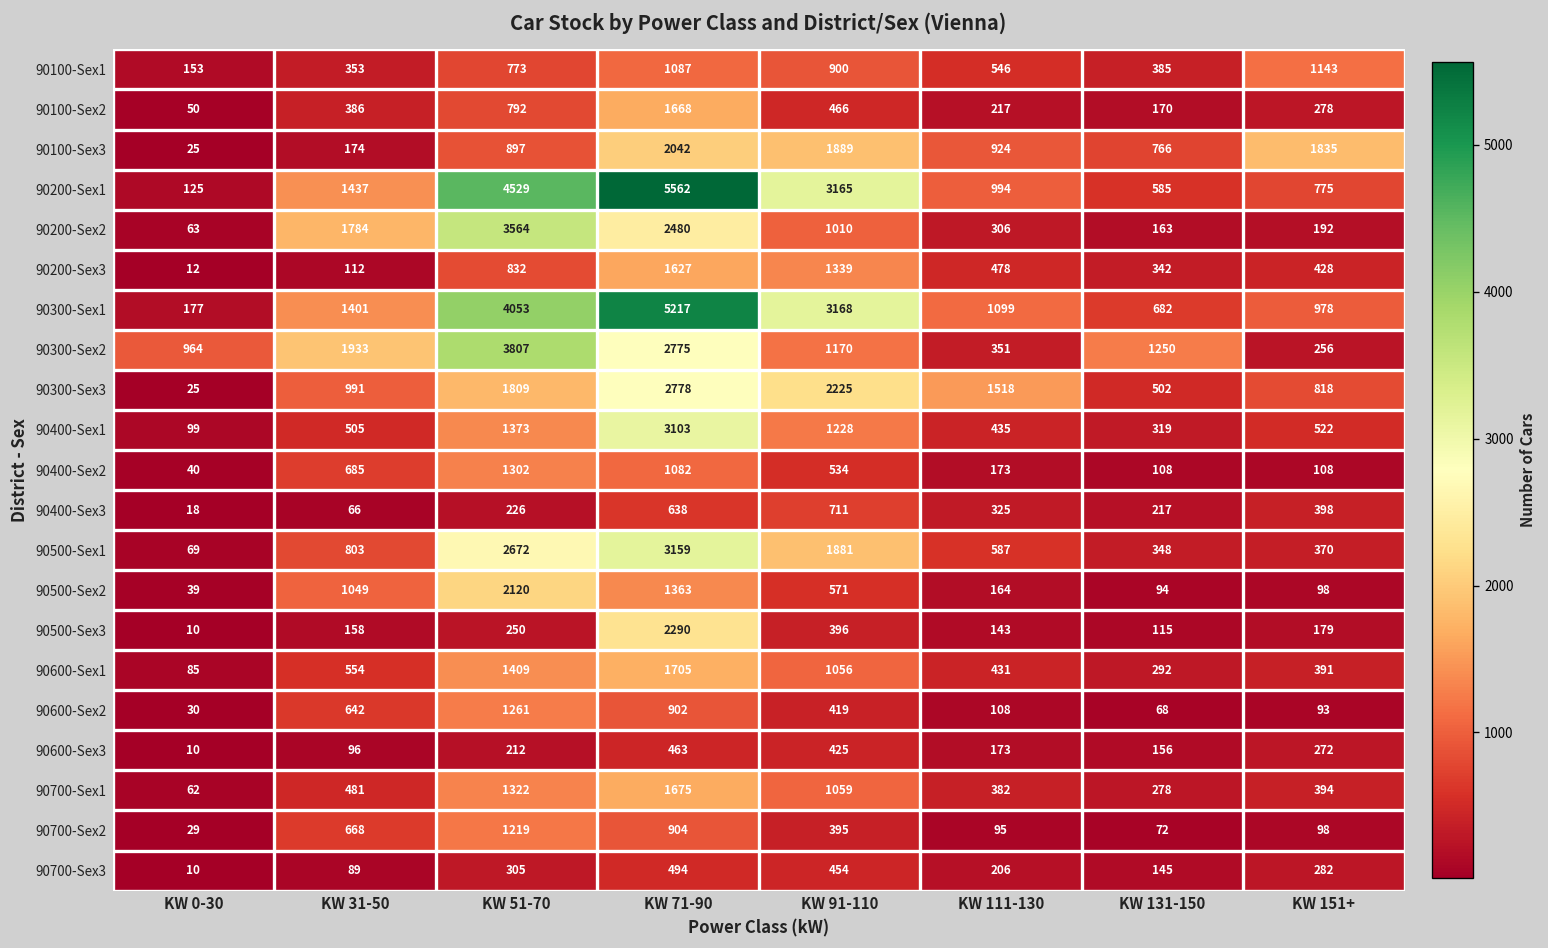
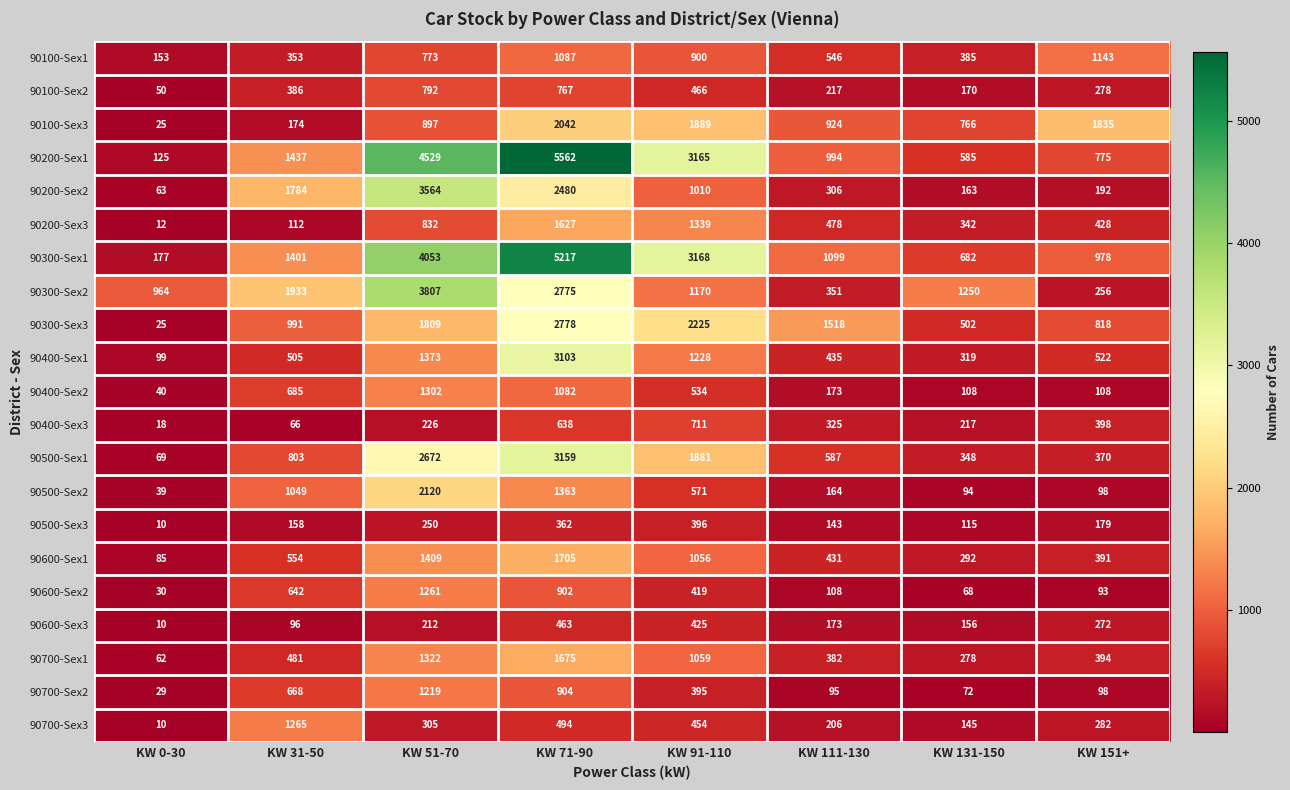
  {
    "90100-Sex1": {
      "KW 0-30": 153,
      "KW 31-50": 353,
      "KW 51-70": 773,
      "KW 71-90": 1087,
      "KW 91-110": 900,
      "KW 111-130": 546,
      "KW 131-150": 385,
      "KW 151+": 1143
    },
    "90100-Sex2": {
      "KW 0-30": 50,
      "KW 31-50": 386,
      "KW 51-70": 792,
-     "KW 71-90": 1668,
+     "KW 71-90": 767,
      "KW 91-110": 466,
      "KW 111-130": 217,
      "KW 131-150": 170,
      "KW 151+": 278
    },
    "90100-Sex3": {
      "KW 0-30": 25,
      "KW 31-50": 174,
      "KW 51-70": 897,
      "KW 71-90": 2042,
      "KW 91-110": 1889,
      "KW 111-130": 924,
      "KW 131-150": 766,
      "KW 151+": 1835
    },
    "90200-Sex1": {
      "KW 0-30": 125,
      "KW 31-50": 1437,
      "KW 51-70": 4529,
      "KW 71-90": 5562,
      "KW 91-110": 3165,
      "KW 111-130": 994,
      "KW 131-150": 585,
      "KW 151+": 775
    },
    "90200-Sex2": {
      "KW 0-30": 63,
      "KW 31-50": 1784,
      "KW 51-70": 3564,
      "KW 71-90": 2480,
      "KW 91-110": 1010,
      "KW 111-130": 306,
      "KW 131-150": 163,
      "KW 151+": 192
    },
    "90200-Sex3": {
      "KW 0-30": 12,
      "KW 31-50": 112,
      "KW 51-70": 832,
      "KW 71-90": 1627,
      "KW 91-110": 1339,
      "KW 111-130": 478,
      "KW 131-150": 342,
      "KW 151+": 428
    },
    "90300-Sex1": {
      "KW 0-30": 177,
      "KW 31-50": 1401,
      "KW 51-70": 4053,
      "KW 71-90": 5217,
      "KW 91-110": 3168,
      "KW 111-130": 1099,
      "KW 131-150": 682,
      "KW 151+": 978
    },
    "90300-Sex2": {
      "KW 0-30": 964,
      "KW 31-50": 1933,
      "KW 51-70": 3807,
      "KW 71-90": 2775,
      "KW 91-110": 1170,
      "KW 111-130": 351,
      "KW 131-150": 1250,
      "KW 151+": 256
    },
    "90300-Sex3": {
      "KW 0-30": 25,
      "KW 31-50": 991,
      "KW 51-70": 1809,
      "KW 71-90": 2778,
      "KW 91-110": 2225,
      "KW 111-130": 1518,
      "KW 131-150": 502,
      "KW 151+": 818
    },
    "90400-Sex1": {
      "KW 0-30": 99,
      "KW 31-50": 505,
      "KW 51-70": 1373,
      "KW 71-90": 3103,
      "KW 91-110": 1228,
      "KW 111-130": 435,
      "KW 131-150": 319,
      "KW 151+": 522
    },
    "90400-Sex2": {
      "KW 0-30": 40,
      "KW 31-50": 685,
      "KW 51-70": 1302,
      "KW 71-90": 1082,
      "KW 91-110": 534,
      "KW 111-130": 173,
      "KW 131-150": 108,
      "KW 151+": 108
    },
    "90400-Sex3": {
      "KW 0-30": 18,
      "KW 31-50": 66,
      "KW 51-70": 226,
      "KW 71-90": 638,
      "KW 91-110": 711,
      "KW 111-130": 325,
      "KW 131-150": 217,
      "KW 151+": 398
    },
    "90500-Sex1": {
      "KW 0-30": 69,
      "KW 31-50": 803,
      "KW 51-70": 2672,
      "KW 71-90": 3159,
      "KW 91-110": 1881,
      "KW 111-130": 587,
      "KW 131-150": 348,
      "KW 151+": 370
    },
    "90500-Sex2": {
      "KW 0-30": 39,
      "KW 31-50": 1049,
      "KW 51-70": 2120,
      "KW 71-90": 1363,
      "KW 91-110": 571,
      "KW 111-130": 164,
      "KW 131-150": 94,
      "KW 151+": 98
    },
    "90500-Sex3": {
      "KW 0-30": 10,
      "KW 31-50": 158,
      "KW 51-70": 250,
-     "KW 71-90": 2290,
+     "KW 71-90": 362,
      "KW 91-110": 396,
      "KW 111-130": 143,
      "KW 131-150": 115,
      "KW 151+": 179
    },
    "90600-Sex1": {
      "KW 0-30": 85,
      "KW 31-50": 554,
      "KW 51-70": 1409,
      "KW 71-90": 1705,
      "KW 91-110": 1056,
      "KW 111-130": 431,
      "KW 131-150": 292,
      "KW 151+": 391
    },
    "90600-Sex2": {
      "KW 0-30": 30,
      "KW 31-50": 642,
      "KW 51-70": 1261,
      "KW 71-90": 902,
      "KW 91-110": 419,
      "KW 111-130": 108,
      "KW 131-150": 68,
      "KW 151+": 93
    },
    "90600-Sex3": {
      "KW 0-30": 10,
      "KW 31-50": 96,
      "KW 51-70": 212,
      "KW 71-90": 463,
      "KW 91-110": 425,
      "KW 111-130": 173,
      "KW 131-150": 156,
      "KW 151+": 272
    },
    "90700-Sex1": {
      "KW 0-30": 62,
      "KW 31-50": 481,
      "KW 51-70": 1322,
      "KW 71-90": 1675,
      "KW 91-110": 1059,
      "KW 111-130": 382,
      "KW 131-150": 278,
      "KW 151+": 394
    },
    "90700-Sex2": {
      "KW 0-30": 29,
      "KW 31-50": 668,
      "KW 51-70": 1219,
      "KW 71-90": 904,
      "KW 91-110": 395,
      "KW 111-130": 95,
      "KW 131-150": 72,
      "KW 151+": 98
    },
    "90700-Sex3": {
      "KW 0-30": 10,
-     "KW 31-50": 89,
+     "KW 31-50": 1265,
      "KW 51-70": 305,
      "KW 71-90": 494,
      "KW 91-110": 454,
      "KW 111-130": 206,
      "KW 131-150": 145,
      "KW 151+": 282
    }
  }
